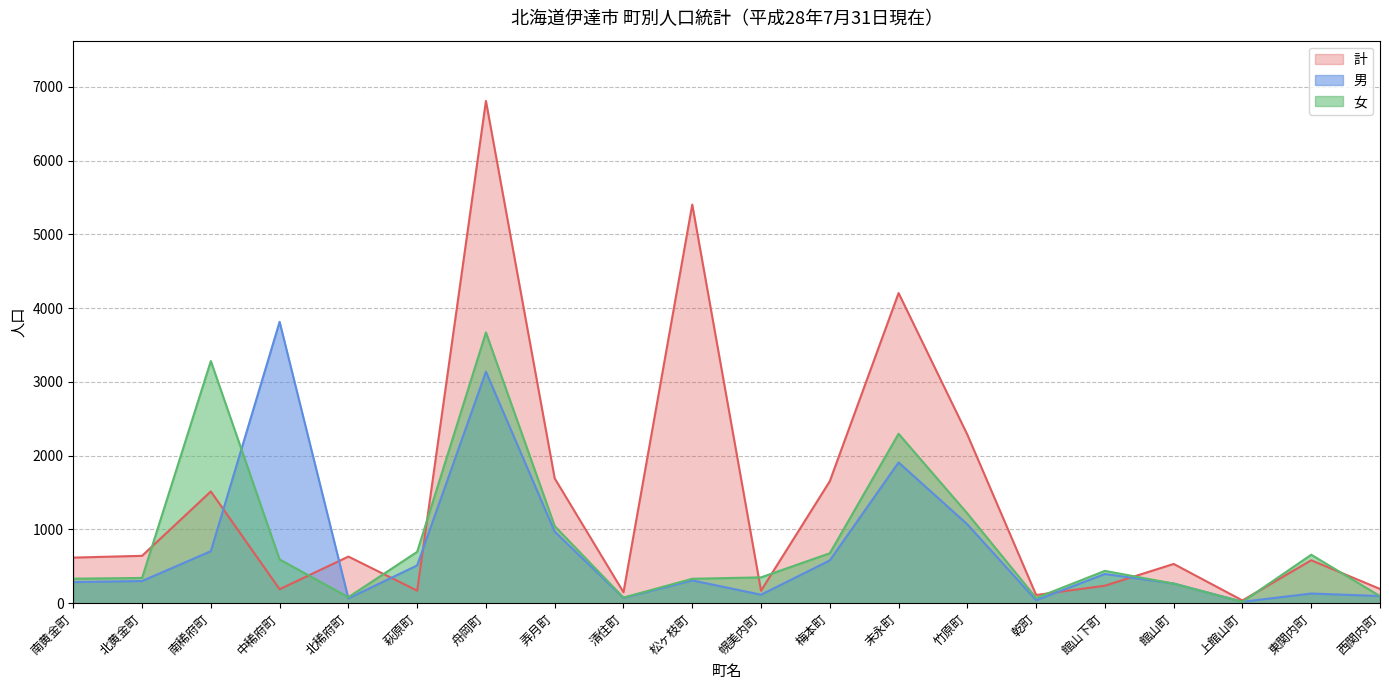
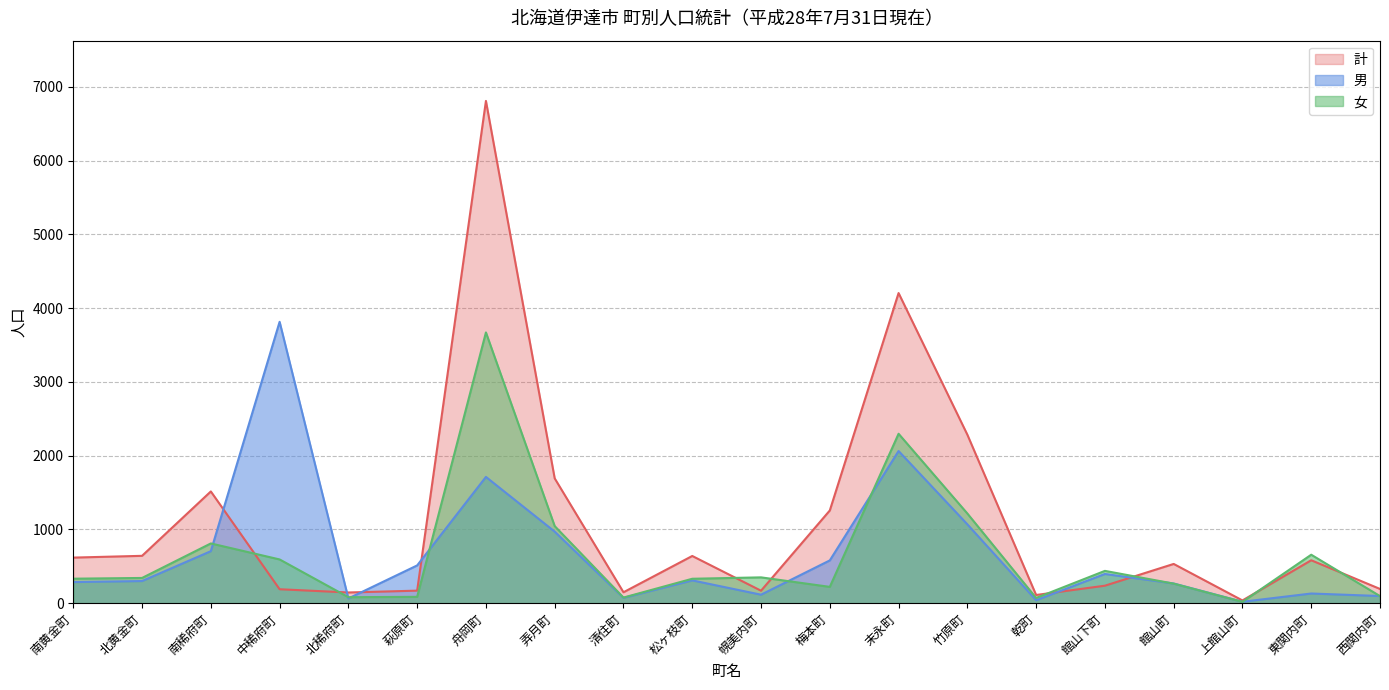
  {
    "計": {
      "南黄金町": 600,
      "北黄金町": 600,
      "南稀府町": 1500,
      "中稀府町": 200,
-     "北稀府町": 600,
+     "北稀府町": 100,
      "萩原町": 200,
      "舟岡町": 6800,
      "弄月町": 1700,
      "清住町": 100,
-     "松ヶ枝町": 5400,
+     "松ヶ枝町": 600,
      "幌美内町": 200,
-     "梅本町": 1700,
+     "梅本町": 1300,
      "末永町": 4200,
      "竹原町": 2300,
      "乾町": 100,
      "館山下町": 200,
      "館山町": 500,
      "東関内町": 600,
      "西関内町": 200
    },
    "男": {
      "南黄金町": 300,
      "北黄金町": 300,
      "南稀府町": 700,
      "中稀府町": 3800,
      "萩原町": 500,
-     "舟岡町": 3100,
+     "舟岡町": 1700,
      "弄月町": 1000,
      "幌美内町": 100,
      "梅本町": 600,
-     "末永町": 1900,
+     "末永町": 2100,
      "竹原町": 1100,
      "館山下町": 400,
      "東関内町": 100
    },
    "女": {
      "南黄金町": 300,
      "北黄金町": 300,
-     "南稀府町": 3300,
+     "南稀府町": 800,
      "中稀府町": 600,
-     "萩原町": 700,
+     "萩原町": 100,
      "舟岡町": 3700,
      "弄月町": 1000,
      "幌美内町": 400,
-     "梅本町": 700,
+     "梅本町": 200,
      "末永町": 2300,
      "竹原町": 1200,
      "館山下町": 400,
      "東関内町": 700
    }
  }
